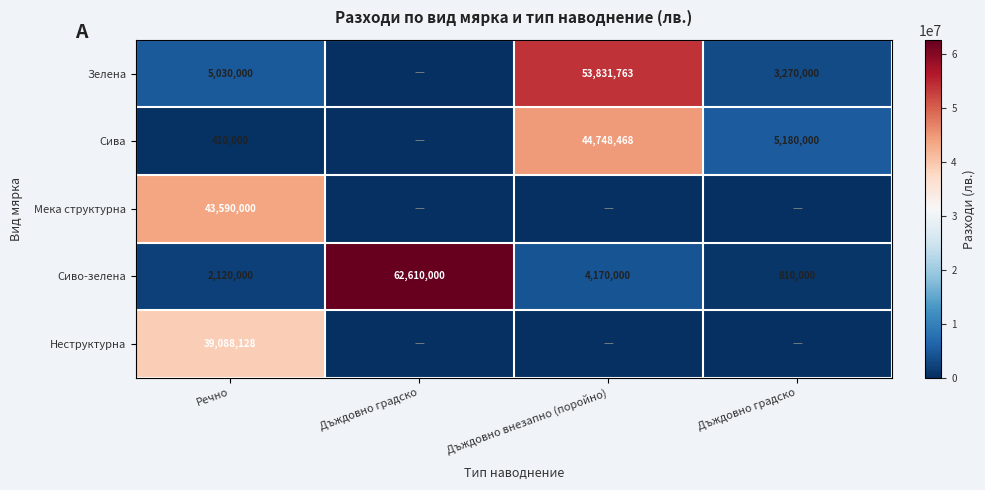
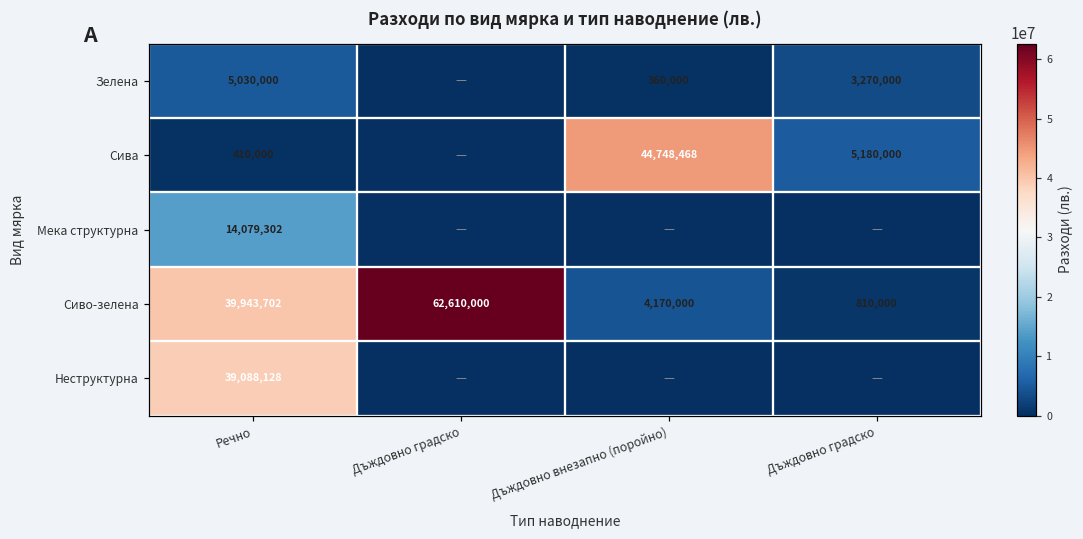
  {
    "Зелена": {
      "Речно": "5,030,000",
-     "Дъждовно внезапно (поройно)": "53,831,763"
+     "Дъждовно внезапно (поройно)": "360,000"
    },
    "Сива": {
      "Речно": "410,000",
      "Дъждовно внезапно (поройно)": "44,748,468"
    },
    "Мека структурна": {
-     "Речно": "43,590,000"
+     "Речно": "14,079,302"
    },
    "Сиво-зелена": {
-     "Речно": "2,120,000",
+     "Речно": "39,943,702",
      "Дъждовно внезапно (поройно)": "4,170,000"
    },
    "Неструктурна": {
      "Речно": "39,088,128"
    }
  }
